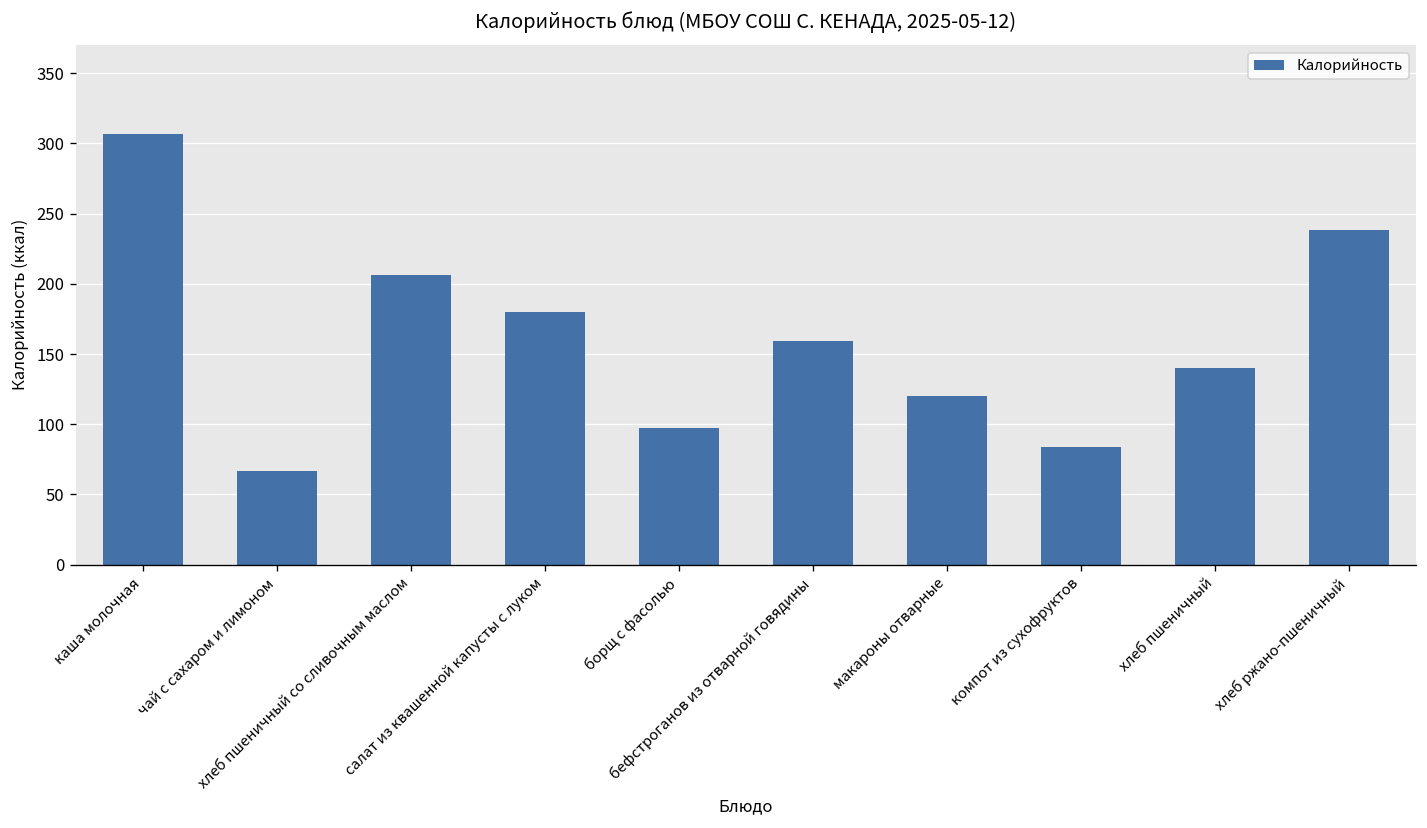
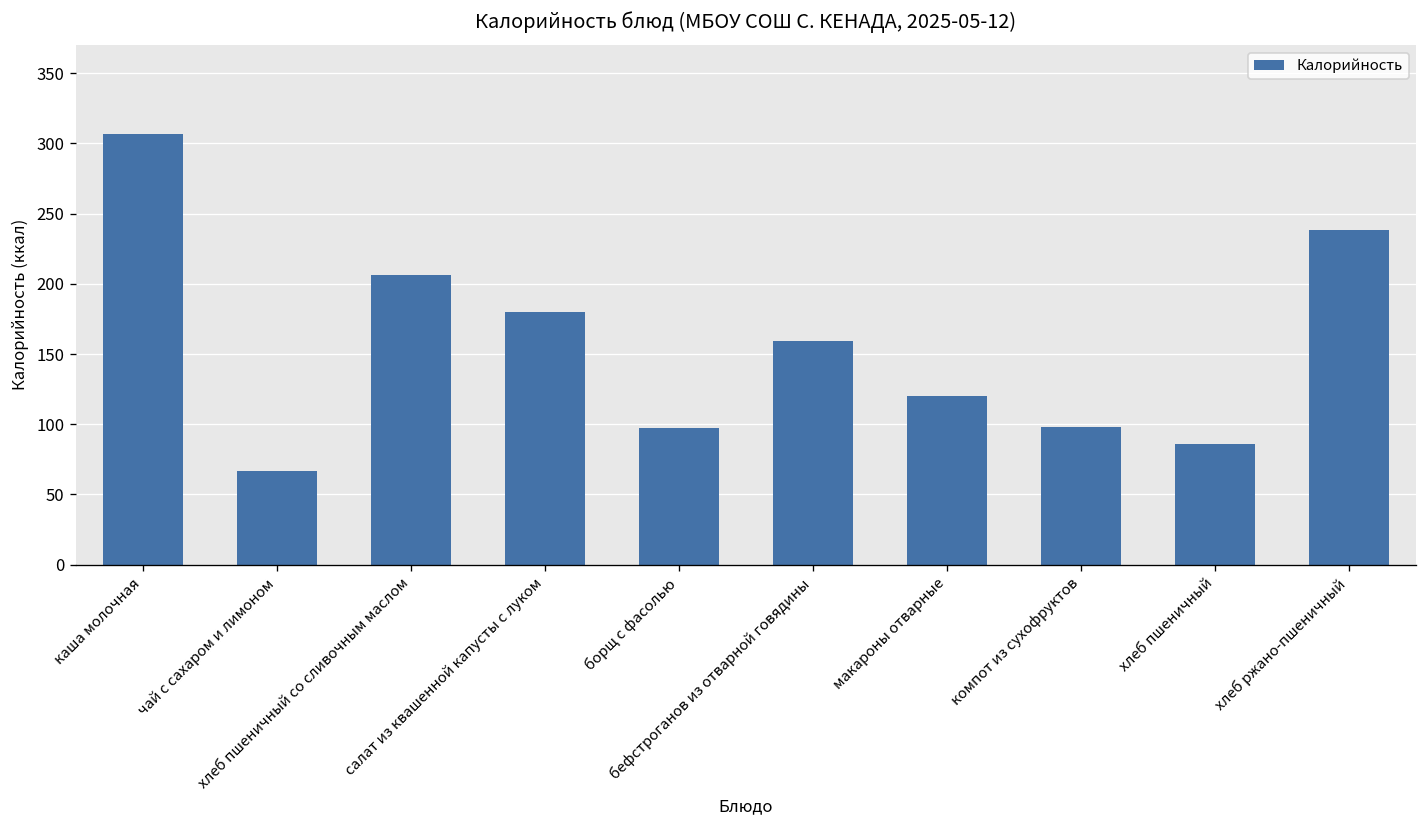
  {
    "каша молочная": 307,
    "чай с сахаром и лимоном": 67,
    "хлеб пшеничный со сливочным маслом": 206,
    "салат из квашенной капусты с луком": 180,
    "борщ с фасолью": 97,
    "бефстроганов из отварной говядины": 159,
    "макароны отварные": 120,
-   "компот из сухофруктов": 84,
-   "хлеб пшеничный": 140,
+   "компот из сухофруктов": 98,
+   "хлеб пшеничный": 86,
    "хлеб ржано-пшеничный": 238
  }
